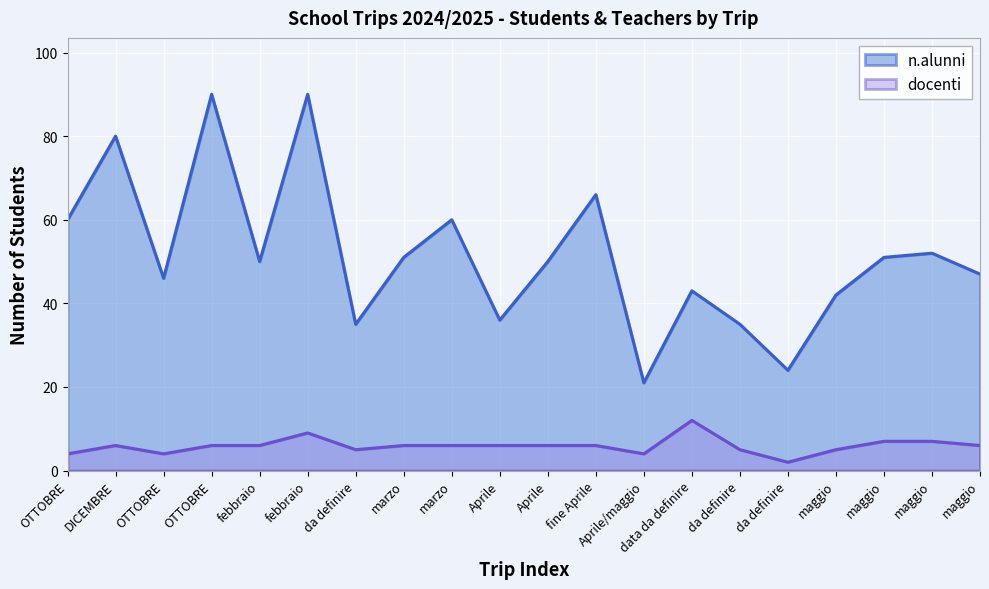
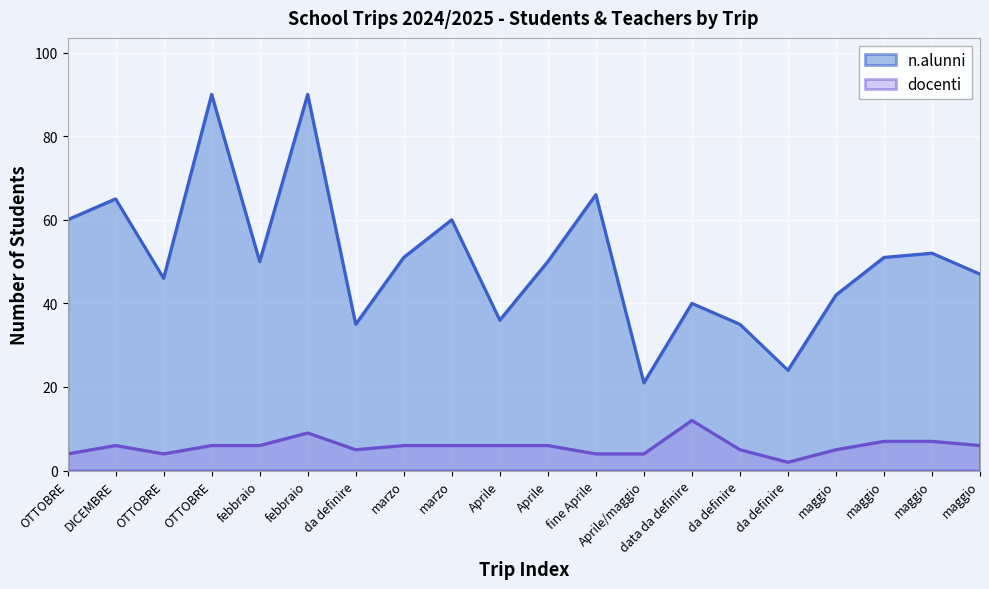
  {
    "n.alunni": {
-     "DICEMBRE": 80,
+     "DICEMBRE": 65,
      "fine Aprile": 66,
      "Aprile/maggio": 21,
-     "data da definire": 43
+     "data da definire": 40
    },
    "docenti": {
      "DICEMBRE": 6,
-     "fine Aprile": 6,
+     "fine Aprile": 4,
      "Aprile/maggio": 4,
      "data da definire": 12
    }
  }
